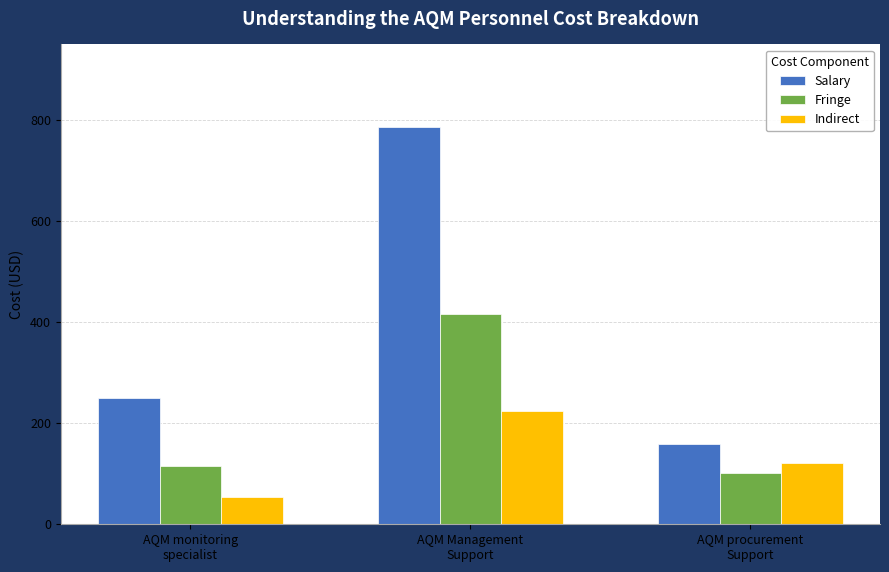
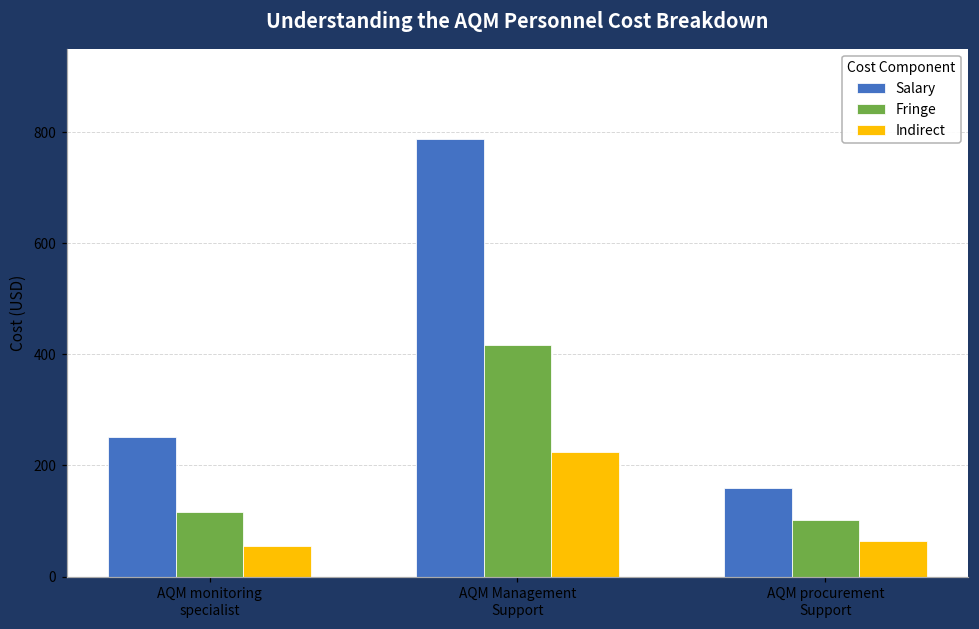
  {
    "Salary": {
      "AQM monitoring specialist": 250,
      "AQM Management Support": 790,
      "AQM procurement Support": 160
    },
    "Fringe": {
      "AQM monitoring specialist": 120,
      "AQM Management Support": 420,
      "AQM procurement Support": 100
    },
    "Indirect": {
      "AQM monitoring specialist": 50,
      "AQM Management Support": 220,
-     "AQM procurement Support": 120
+     "AQM procurement Support": 60
    }
  }
